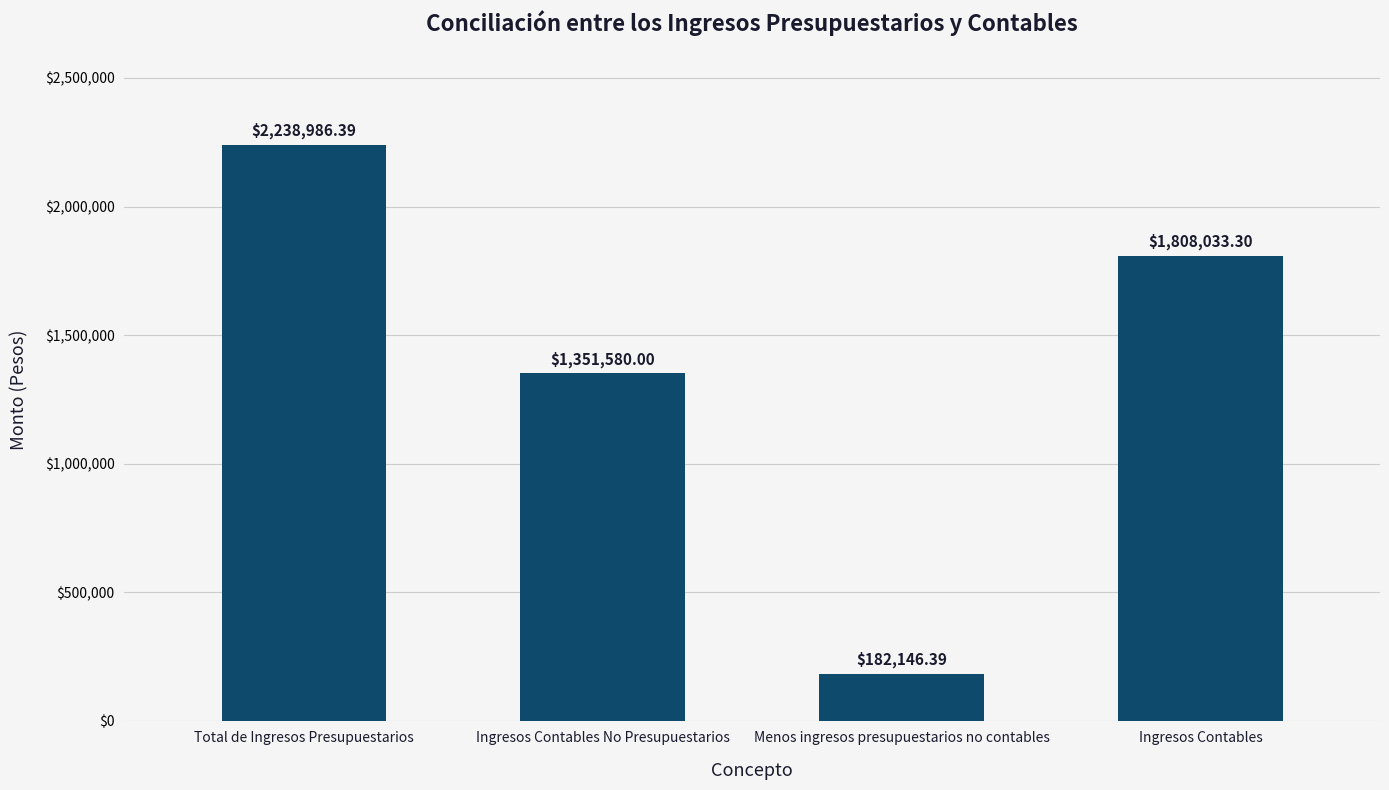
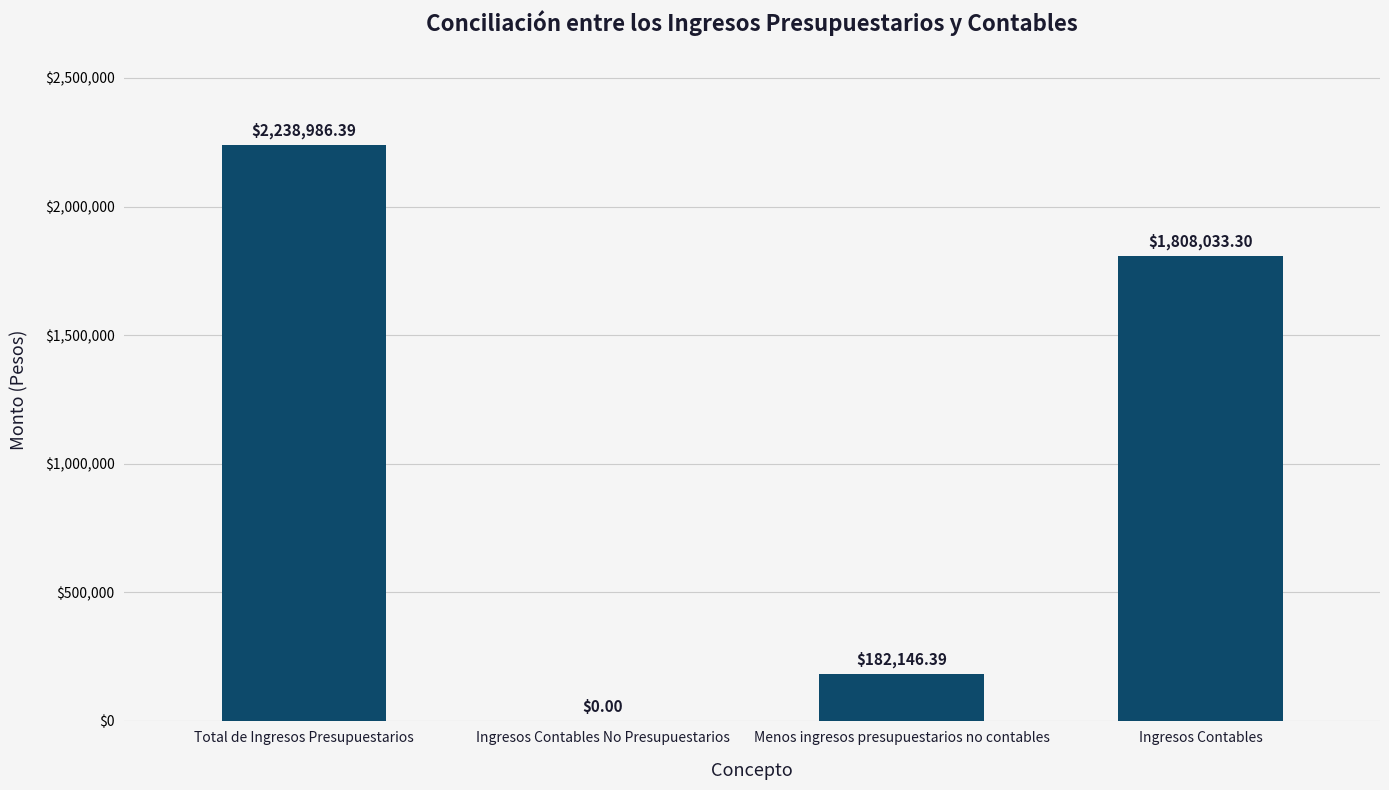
  {
    "Total de Ingresos Presupuestarios": "$2,238,986.39",
-   "Ingresos Contables No Presupuestarios": "$1,351,580.00",
+   "Ingresos Contables No Presupuestarios": "$0.00",
    "Menos ingresos presupuestarios no contables": "$182,146.39",
    "Ingresos Contables": "$1,808,033.30"
  }
